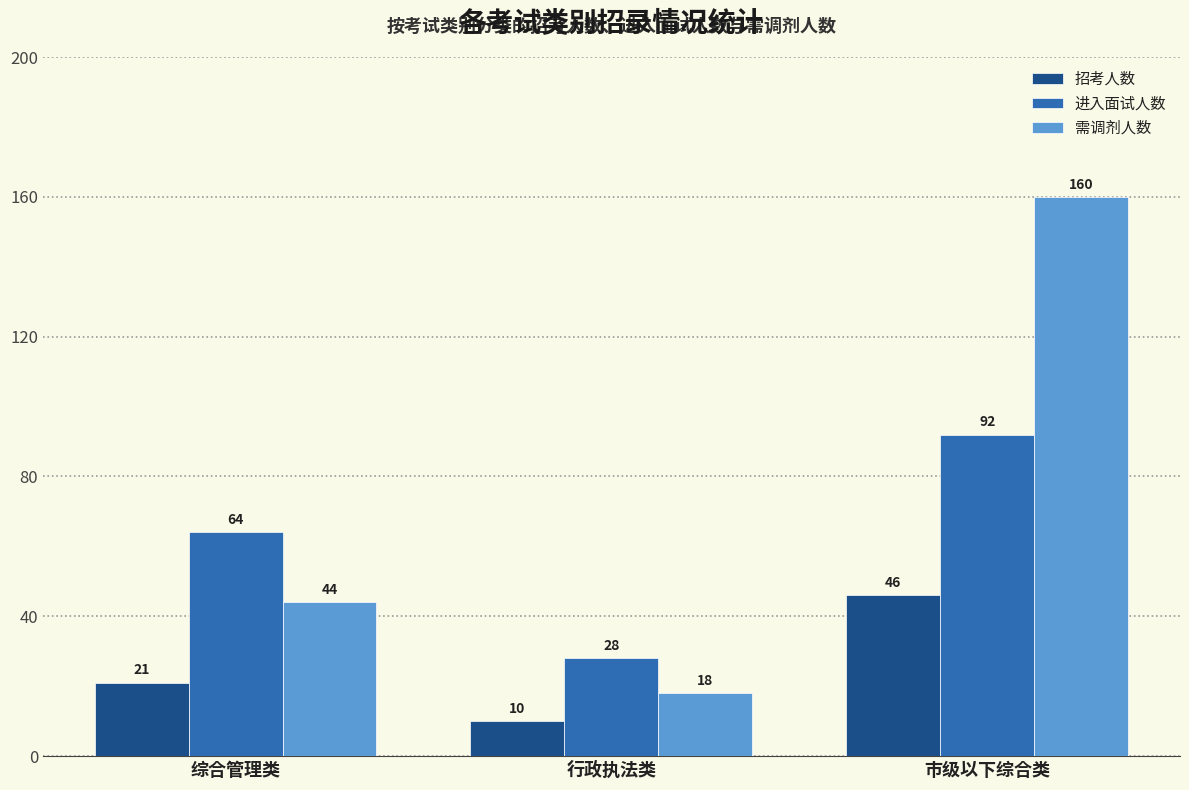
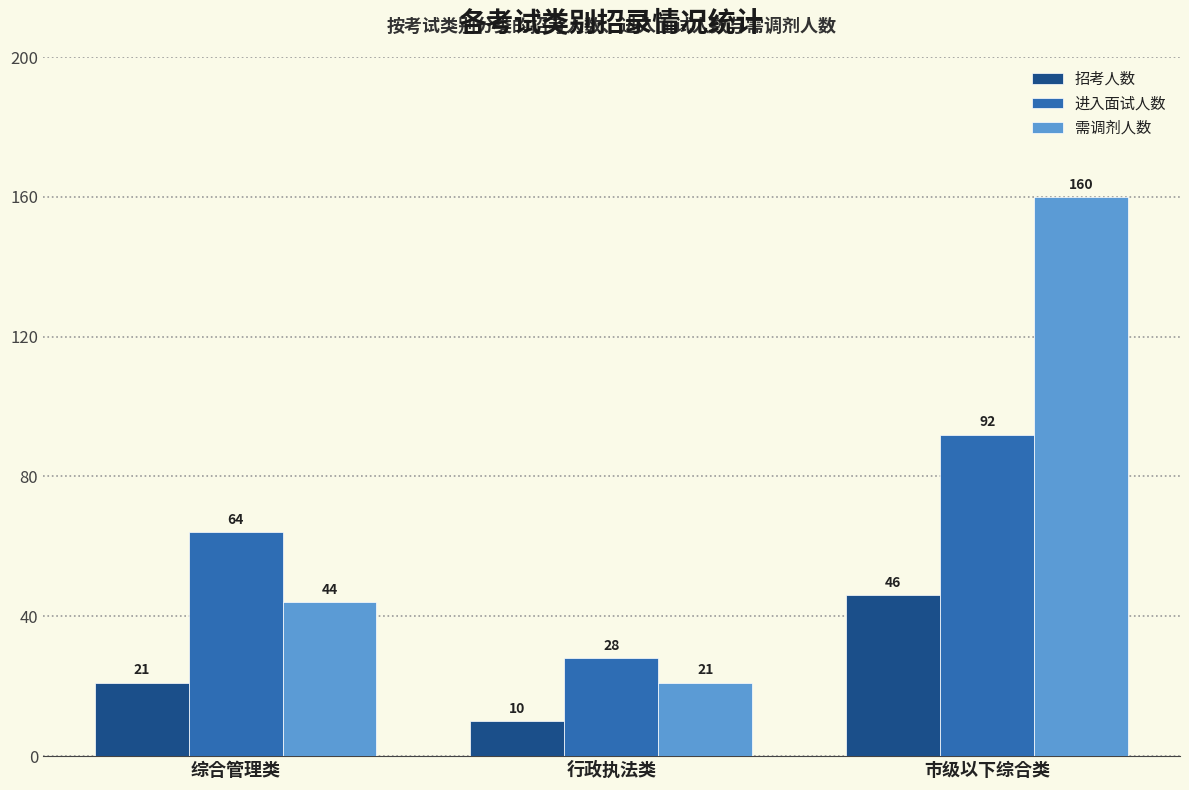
  {
    "需调剂人数": {
      "综合管理类": 44,
-     "行政执法类": 18,
+     "行政执法类": 21,
      "市级以下综合类": 160
    }
  }
